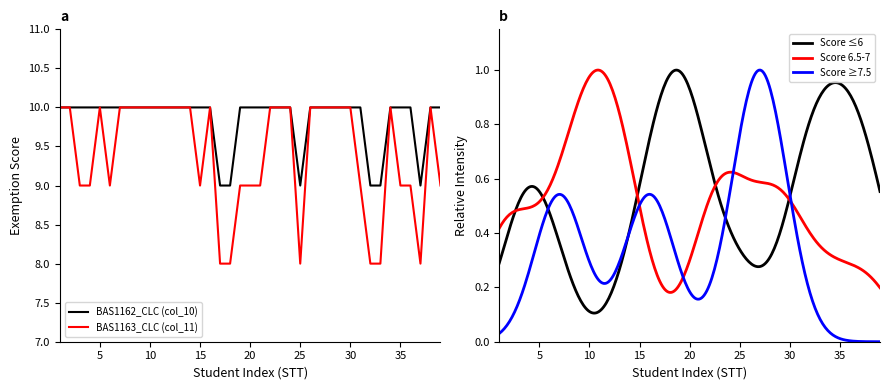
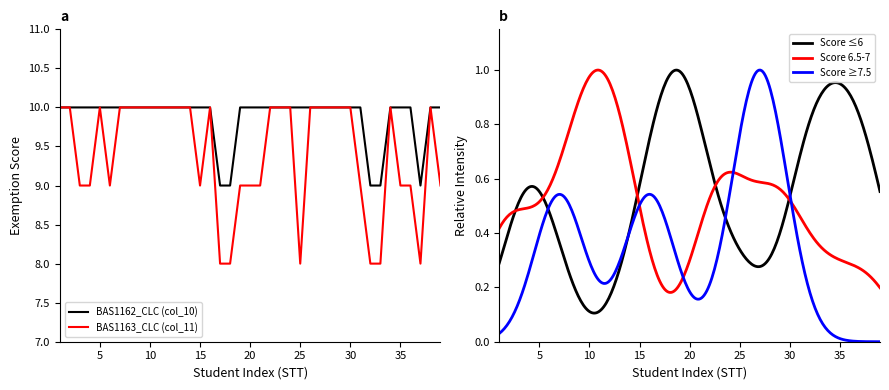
  {
    "a": {
      "BAS1162_CLC (col_10)": {
        "15": 10,
        "20": 10,
-       "25": 9,
+       "25": 10,
        "35": 10
      },
      "BAS1163_CLC (col_11)": {
        "15": 9,
        "20": 9,
        "25": 8,
        "35": 9
      }
    }
  }
